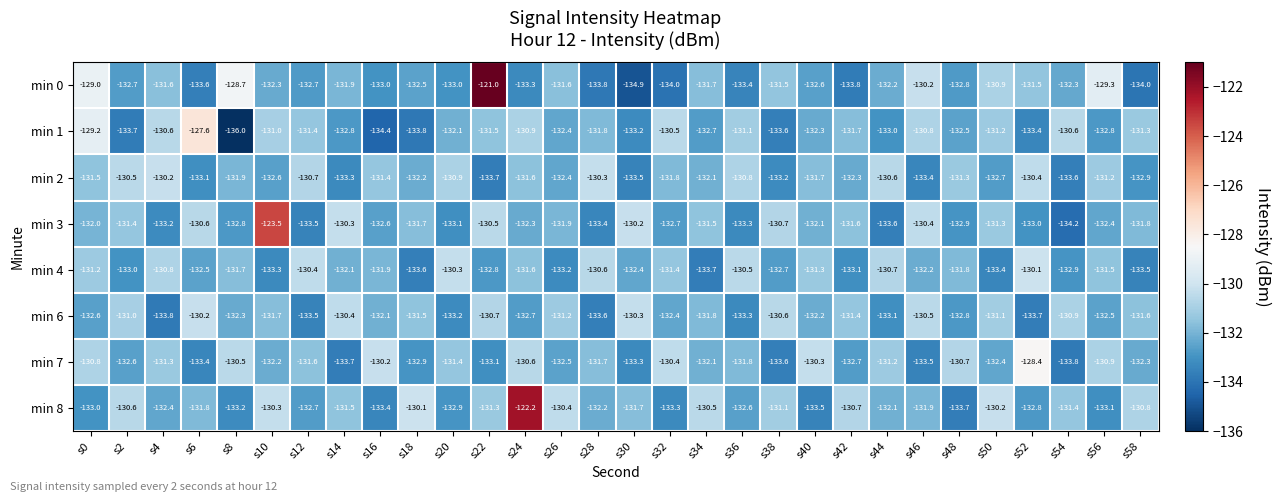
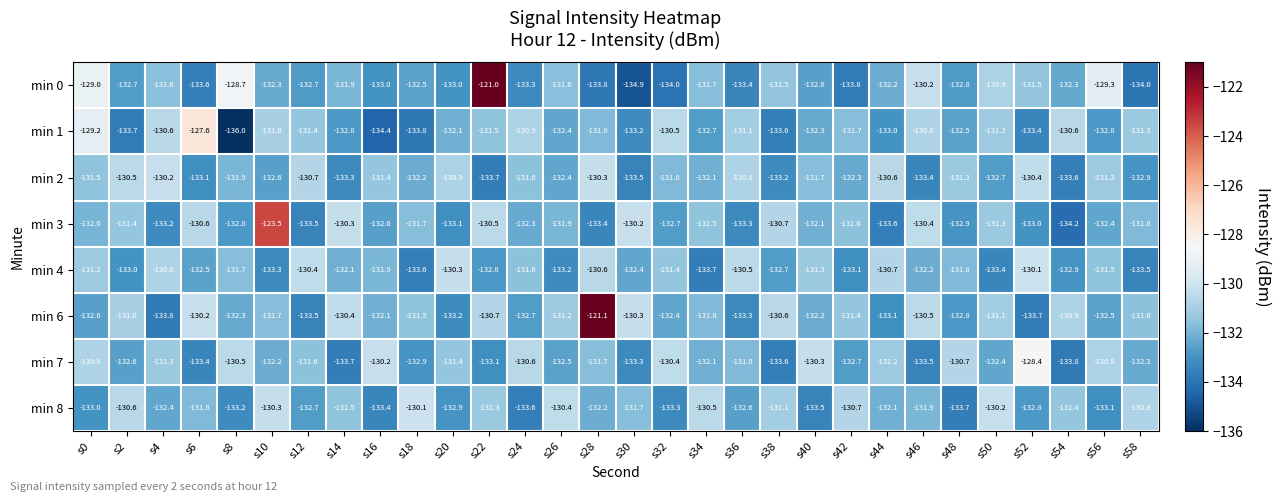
  {
    "min 6": {
      "s0": -132.6,
      "s2": -131.0,
      "s4": -133.8,
      "s6": -130.2,
      "s8": -132.3,
      "s10": -131.7,
      "s12": -133.5,
      "s14": -130.4,
      "s16": -132.1,
      "s18": -131.5,
      "s20": -133.2,
      "s22": -130.7,
      "s24": -132.7,
      "s26": -131.2,
-     "s28": -133.6,
+     "s28": -121.1,
      "s30": -130.3,
      "s32": -132.4,
      "s34": -131.8,
      "s36": -133.3,
      "s38": -130.6,
      "s40": -132.2,
      "s42": -131.4,
      "s44": -133.1,
      "s46": -130.5,
      "s48": -132.8,
      "s50": -131.1,
      "s52": -133.7,
      "s54": -130.9,
      "s56": -132.5,
      "s58": -131.6
    },
    "min 8": {
      "s0": -133.0,
      "s2": -130.6,
      "s4": -132.4,
      "s6": -131.8,
      "s8": -133.2,
      "s10": -130.3,
      "s12": -132.7,
      "s14": -131.5,
      "s16": -133.4,
      "s18": -130.1,
      "s20": -132.9,
      "s22": -131.3,
-     "s24": -122.2,
+     "s24": -133.6,
      "s26": -130.4,
      "s28": -132.2,
      "s30": -131.7,
      "s32": -133.3,
      "s34": -130.5,
      "s36": -132.6,
      "s38": -131.1,
      "s40": -133.5,
      "s42": -130.7,
      "s44": -132.1,
      "s46": -131.9,
      "s48": -133.7,
      "s50": -130.2,
      "s52": -132.8,
      "s54": -131.4,
      "s56": -133.1,
      "s58": -130.8
    }
  }
